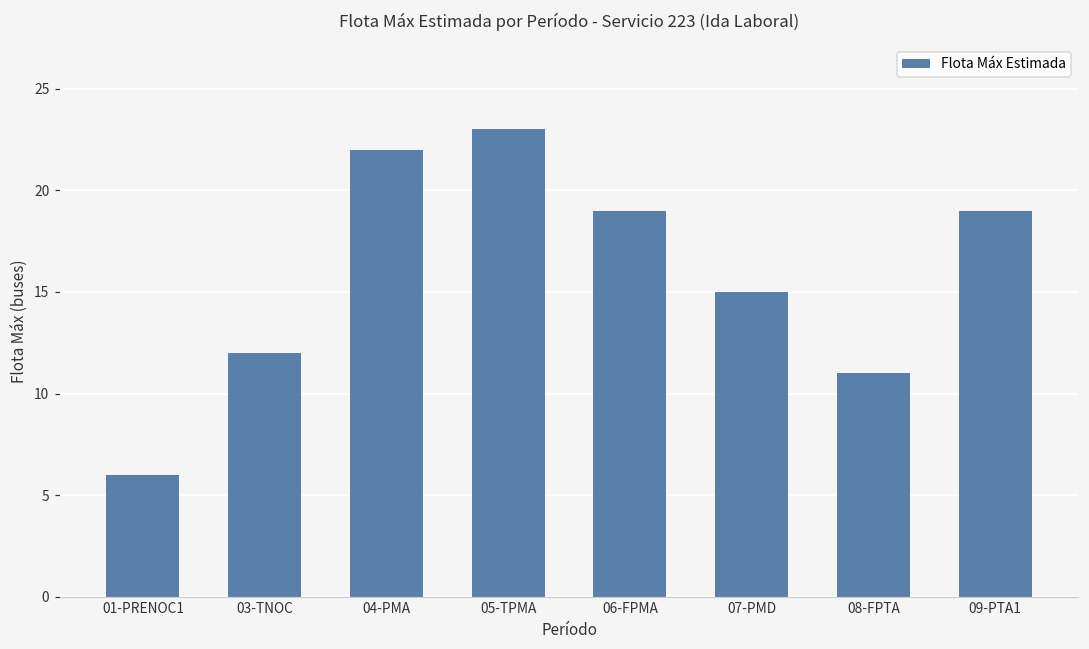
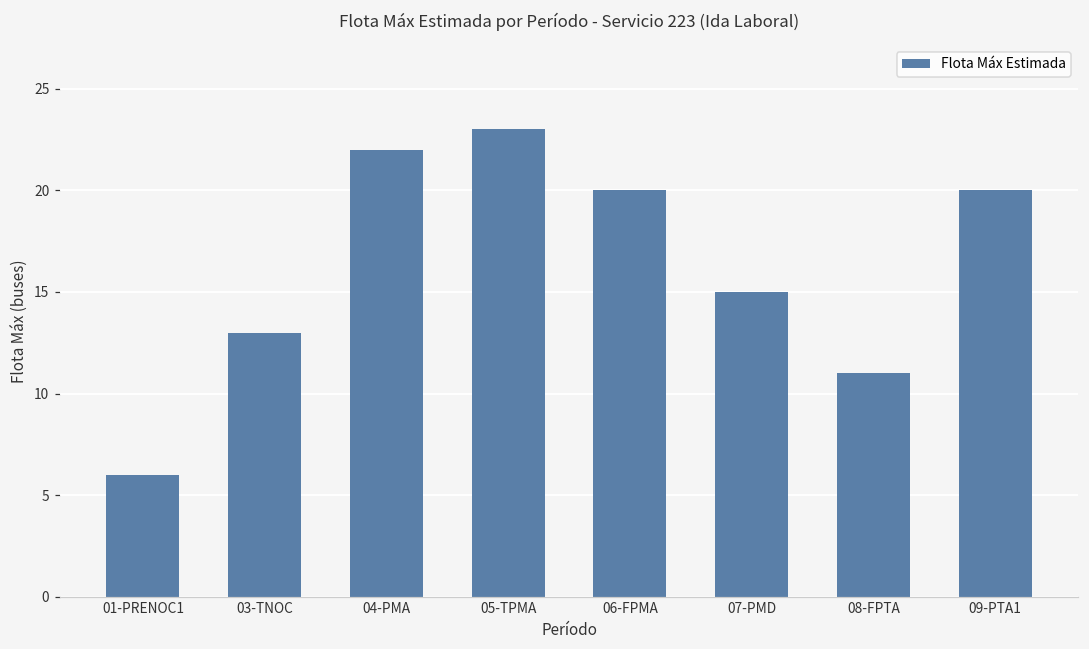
  {
    "01-PRENOC1": 6,
-   "03-TNOC": 12,
+   "03-TNOC": 13,
    "04-PMA": 22,
    "05-TPMA": 23,
-   "06-FPMA": 19,
+   "06-FPMA": 20,
    "07-PMD": 15,
    "08-FPTA": 11,
-   "09-PTA1": 19
+   "09-PTA1": 20
  }
